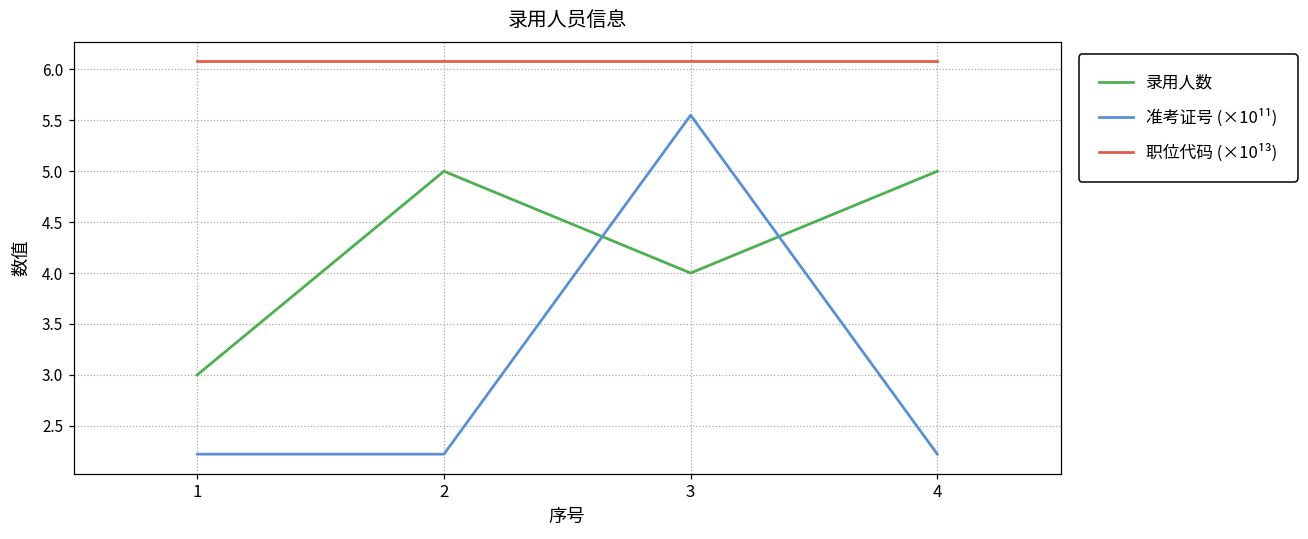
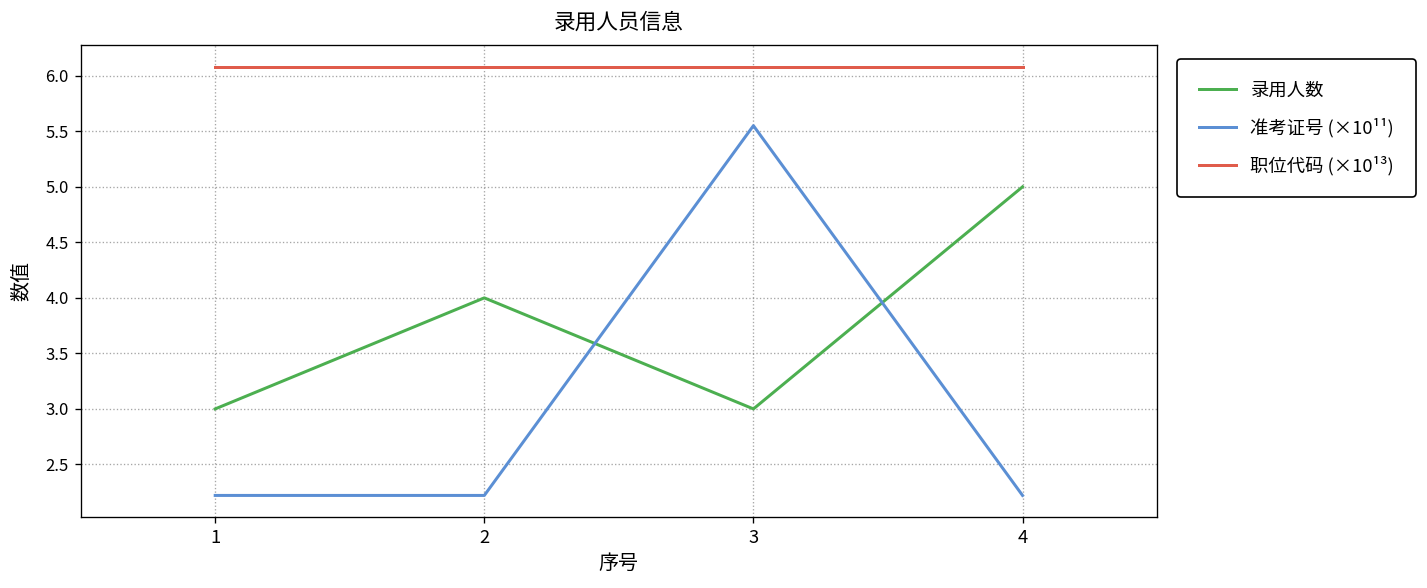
  {
    "录用人数": {
      "1": 3,
-     "2": 5,
-     "3": 4,
+     "2": 4,
+     "3": 3,
      "4": 5
    },
    "准考证号 (×10¹¹)": {
      "1": 2.2,
      "2": 2.2,
      "3": 5.6,
      "4": 2.2
    },
    "职位代码 (×10¹³)": {
      "1": 6.1,
      "2": 6.1,
      "3": 6.1,
      "4": 6.1
    }
  }
